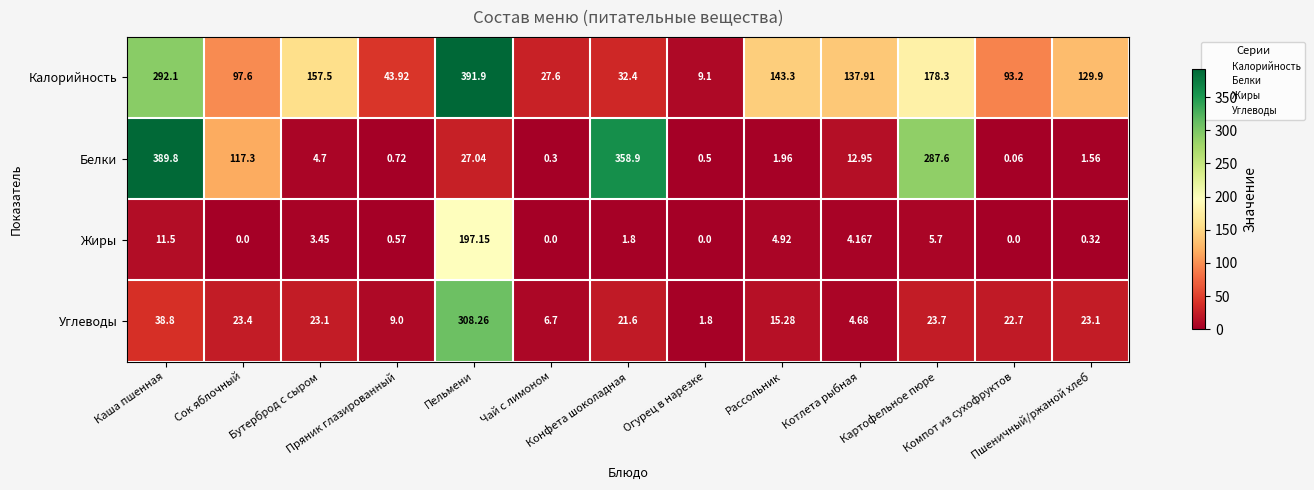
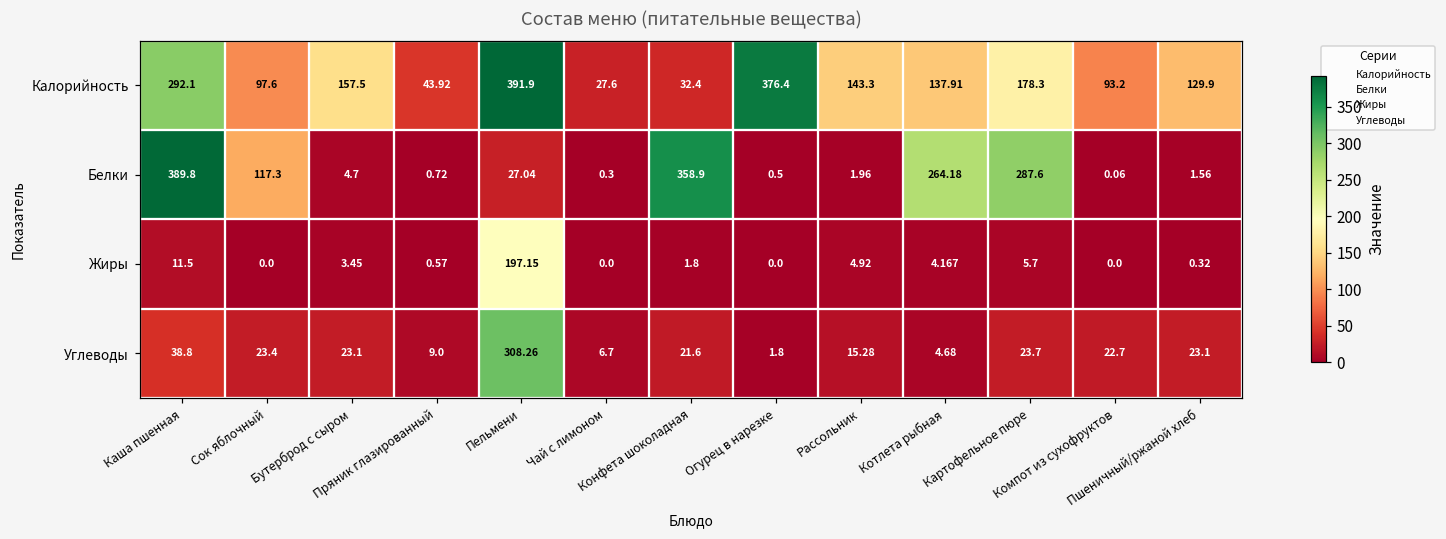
  {
    "Калорийность": {
      "Каша пшенная": 292.1,
      "Сок яблочный": 97.6,
      "Бутерброд с сыром": 157.5,
      "Пряник глазированный": 43.92,
      "Пельмени": 391.9,
      "Чай с лимоном": 27.6,
      "Конфета шоколадная": 32.4,
-     "Огурец в нарезке": 9.1,
+     "Огурец в нарезке": 376.4,
      "Рассольник": 143.3,
      "Котлета рыбная": 137.91,
      "Картофельное пюре": 178.3,
      "Компот из сухофруктов": 93.2,
      "Пшеничный/ржаной хлеб": 129.9
    },
    "Белки": {
      "Каша пшенная": 389.8,
      "Сок яблочный": 117.3,
      "Бутерброд с сыром": 4.7,
      "Пряник глазированный": 0.72,
      "Пельмени": 27.04,
      "Чай с лимоном": 0.3,
      "Конфета шоколадная": 358.9,
      "Огурец в нарезке": 0.5,
      "Рассольник": 1.96,
-     "Котлета рыбная": 12.95,
+     "Котлета рыбная": 264.18,
      "Картофельное пюре": 287.6,
      "Компот из сухофруктов": 0.06,
      "Пшеничный/ржаной хлеб": 1.56
    },
    "Жиры": {
      "Каша пшенная": 11.5,
      "Сок яблочный": 0.0,
      "Бутерброд с сыром": 3.45,
      "Пряник глазированный": 0.57,
      "Пельмени": 197.15,
      "Чай с лимоном": 0.0,
      "Конфета шоколадная": 1.8,
      "Огурец в нарезке": 0.0,
      "Рассольник": 4.92,
      "Котлета рыбная": 4.167,
      "Картофельное пюре": 5.7,
      "Компот из сухофруктов": 0.0,
      "Пшеничный/ржаной хлеб": 0.32
    },
    "Углеводы": {
      "Каша пшенная": 38.8,
      "Сок яблочный": 23.4,
      "Бутерброд с сыром": 23.1,
      "Пряник глазированный": 9.0,
      "Пельмени": 308.26,
      "Чай с лимоном": 6.7,
      "Конфета шоколадная": 21.6,
      "Огурец в нарезке": 1.8,
      "Рассольник": 15.28,
      "Котлета рыбная": 4.68,
      "Картофельное пюре": 23.7,
      "Компот из сухофруктов": 22.7,
      "Пшеничный/ржаной хлеб": 23.1
    }
  }
